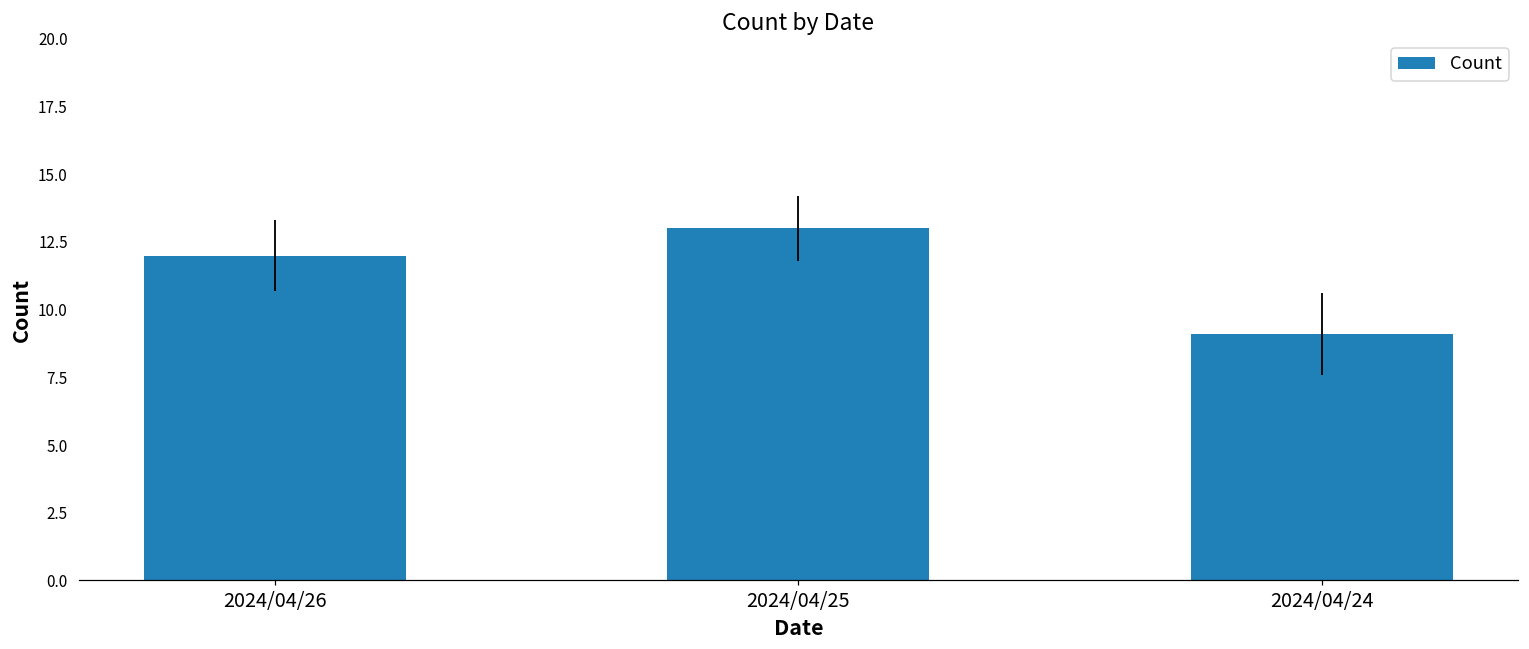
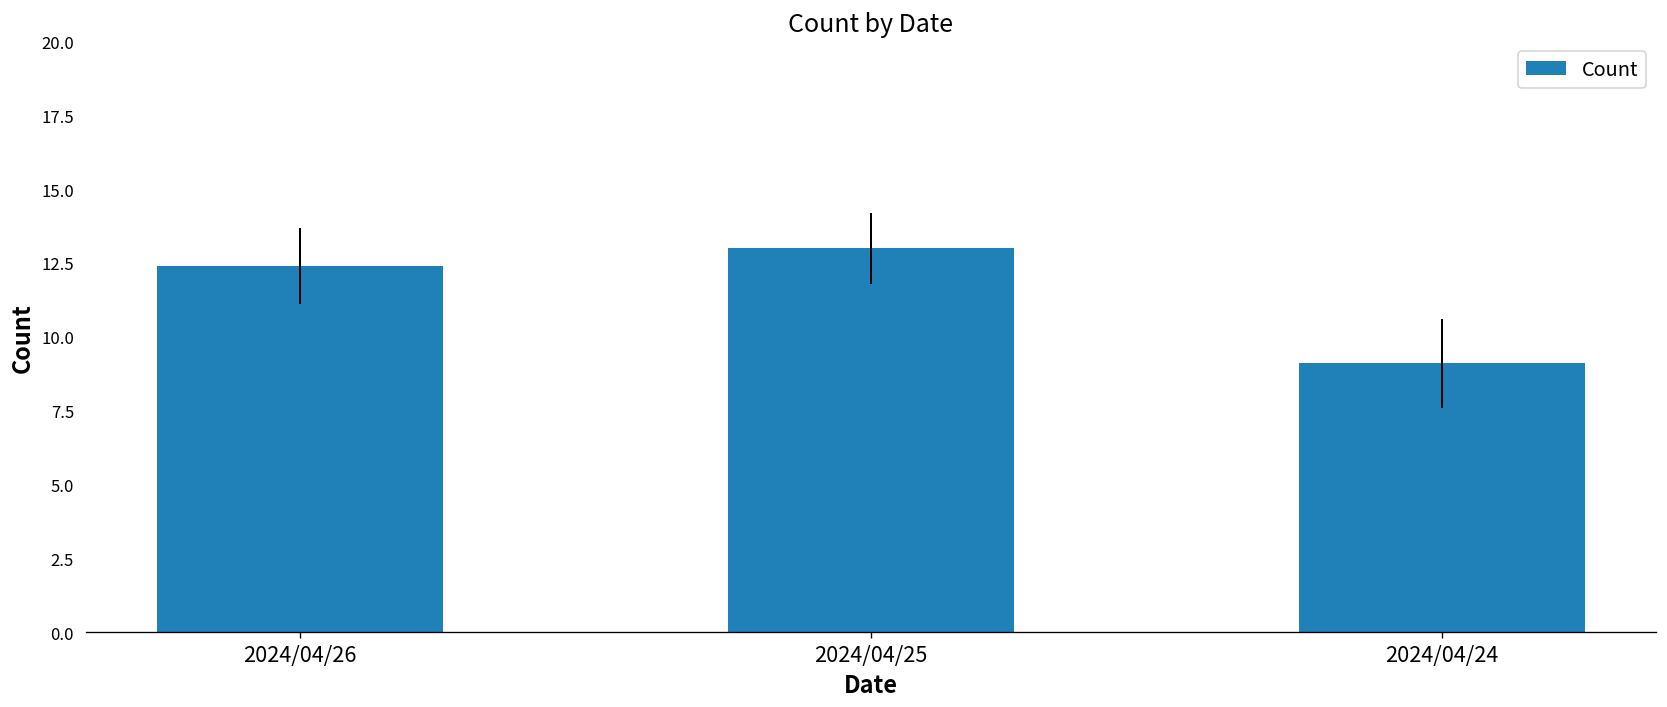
  {
-   "2024/04/26": 12.0,
+   "2024/04/26": 12.4,
    "2024/04/25": 13.0,
    "2024/04/24": 9.1
  }
